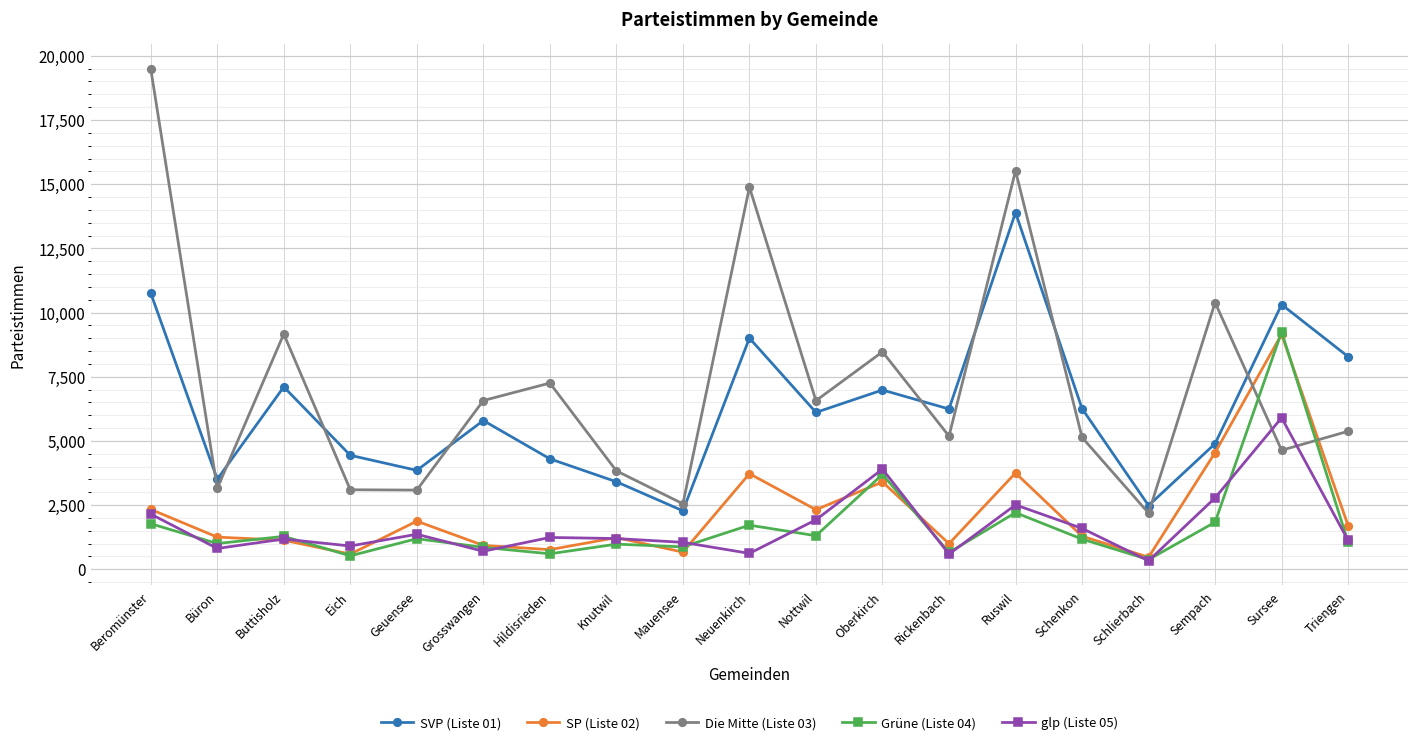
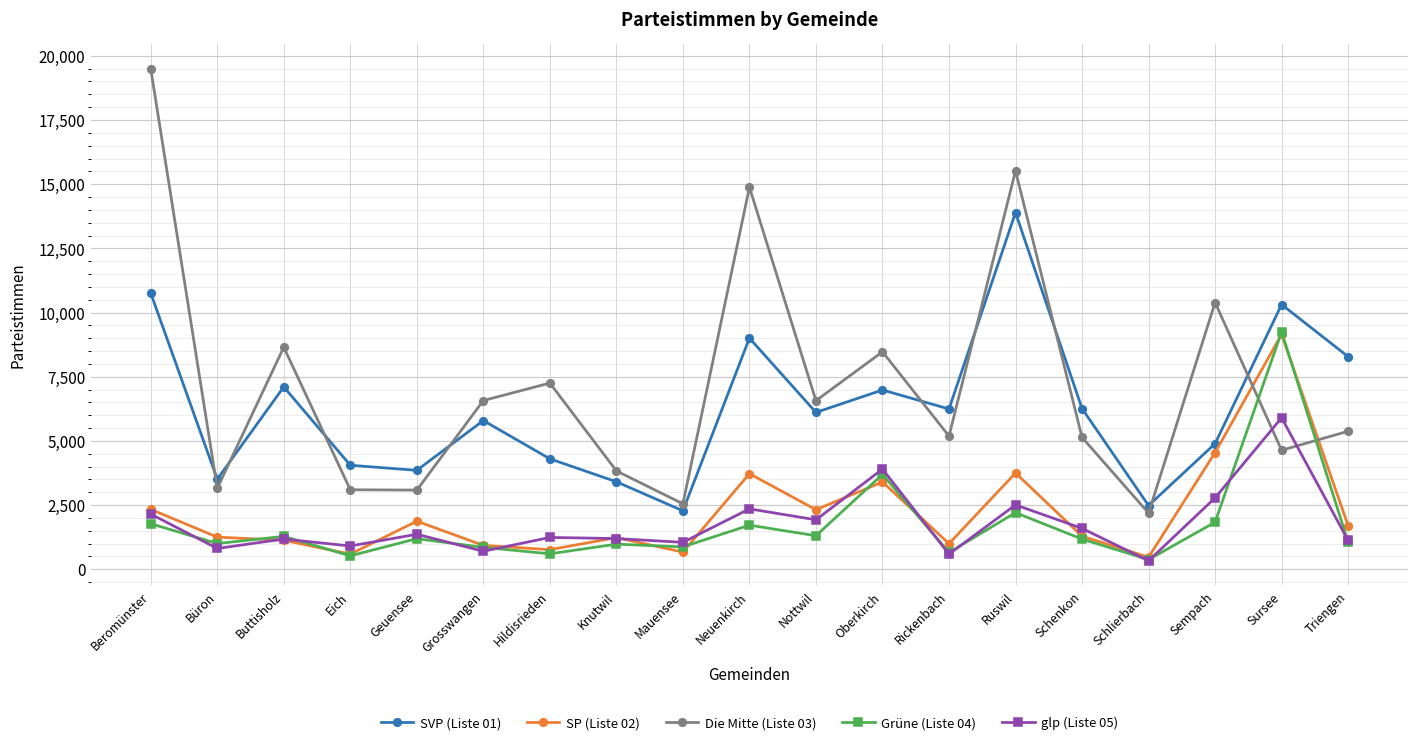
  {
    "SVP (Liste 01)": {
      "Beromünster": "10,800",
      "Büron": "3,500",
      "Buttisholz": "7,100",
-     "Eich": "4,400",
+     "Eich": "4,100",
      "Geuensee": "3,900",
      "Grosswangen": "5,800",
      "Hildisrieden": "4,300",
      "Knutwil": "3,400",
      "Mauensee": "2,300",
      "Neuenkirch": "9,000",
      "Nottwil": "6,100",
      "Oberkirch": "7,000",
      "Rickenbach": "6,200",
      "Ruswil": "13,900",
      "Schenkon": "6,300",
      "Schlierbach": "2,500",
      "Sempach": "4,900",
      "Sursee": "10,300",
      "Triengen": "8,300"
    },
    "SP (Liste 02)": {
      "Beromünster": "2,300",
      "Büron": "1,300",
      "Geuensee": "1,900",
      "Hildisrieden": "800",
      "Mauensee": "700",
      "Neuenkirch": "3,700",
      "Nottwil": "2,300",
      "Oberkirch": "3,400",
      "Rickenbach": "1,000",
      "Ruswil": "3,800",
      "Schenkon": "1,300",
      "Sempach": "4,500",
      "Triengen": "1,700"
    },
    "Die Mitte (Liste 03)": {
      "Beromünster": "19,500",
      "Büron": "3,200",
-     "Buttisholz": "9,200",
+     "Buttisholz": "8,700",
      "Eich": "3,100",
      "Geuensee": "3,100",
      "Grosswangen": "6,600",
      "Hildisrieden": "7,300",
      "Knutwil": "3,800",
      "Mauensee": "2,600",
      "Neuenkirch": "14,900",
      "Nottwil": "6,600",
      "Oberkirch": "8,500",
      "Rickenbach": "5,200",
      "Ruswil": "15,500",
      "Schenkon": "5,100",
      "Schlierbach": "2,200",
      "Sempach": "10,400",
      "Sursee": "4,600",
      "Triengen": "5,400"
    },
    "Grüne (Liste 04)": {
      "Beromünster": "1,800",
      "Büron": "1,000",
      "Geuensee": "1,200",
      "Hildisrieden": "600",
      "Knutwil": "1,000",
      "Mauensee": "900",
      "Neuenkirch": "1,700",
      "Nottwil": "1,300",
      "Oberkirch": "3,700",
      "Ruswil": "2,200",
      "Schenkon": "1,200",
      "Sempach": "1,800"
    },
    "glp (Liste 05)": {
      "Beromünster": "2,200",
      "Büron": "800",
      "Eich": "900",
      "Geuensee": "1,400",
      "Grosswangen": "700",
      "Hildisrieden": "1,200",
      "Mauensee": "1,100",
-     "Neuenkirch": "600",
+     "Neuenkirch": "2,400",
      "Nottwil": "1,900",
      "Oberkirch": "3,900",
      "Ruswil": "2,500",
      "Schenkon": "1,600",
      "Sempach": "2,800",
      "Sursee": "5,900"
    }
  }
